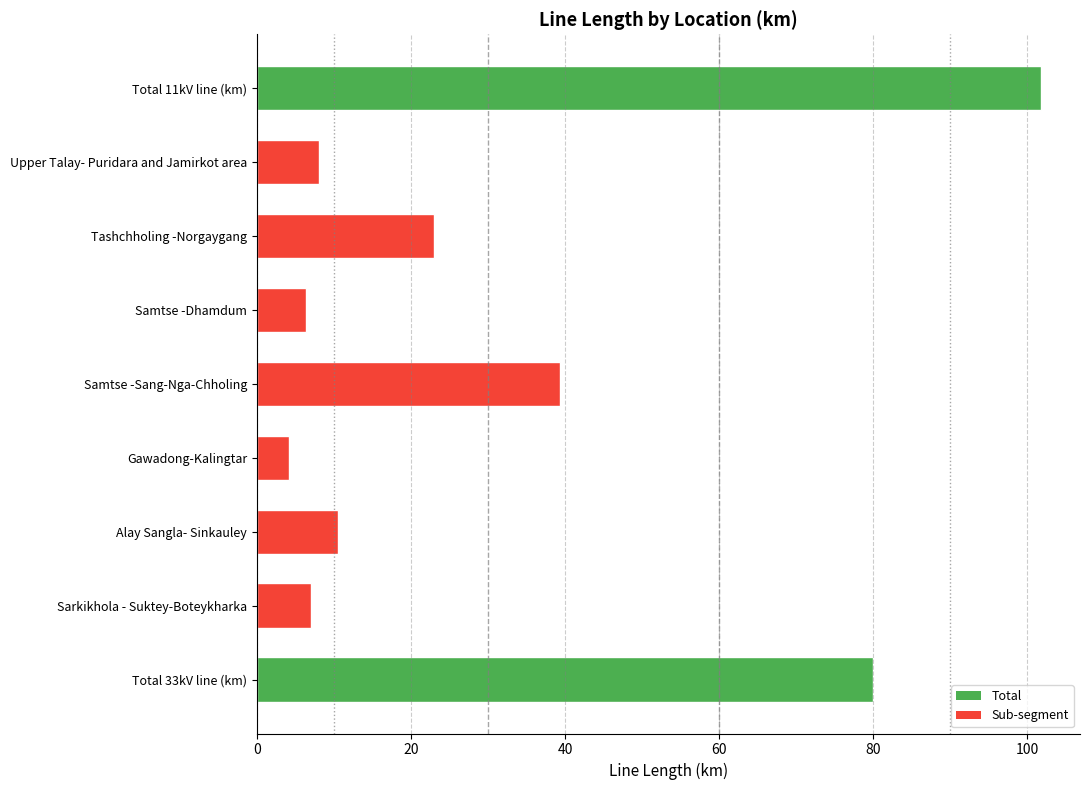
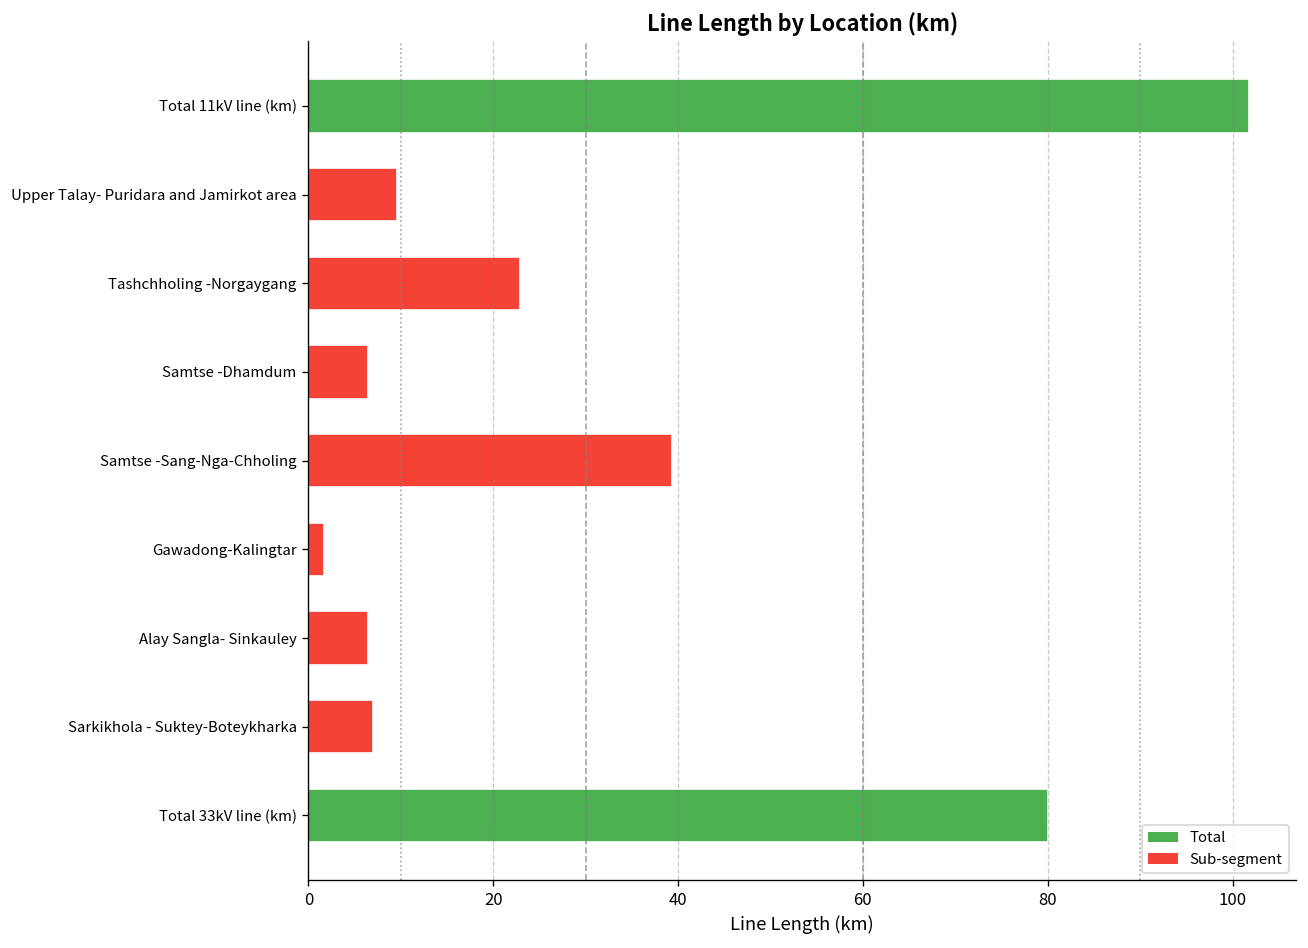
  {
    "Total 11kV line (km)": 102,
-   "Upper Talay- Puridara and Jamirkot area": 8,
+   "Upper Talay- Puridara and Jamirkot area": 10,
    "Tashchholing -Norgaygang": 23,
    "Samtse -Dhamdum": 6,
    "Samtse -Sang-Nga-Chholing": 39,
-   "Gawadong-Kalingtar": 4,
-   "Alay Sangla- Sinkauley": 11,
+   "Gawadong-Kalingtar": 2,
+   "Alay Sangla- Sinkauley": 7,
    "Sarkikhola - Suktey-Boteykharka": 7,
    "Total 33kV line (km)": 80
  }
